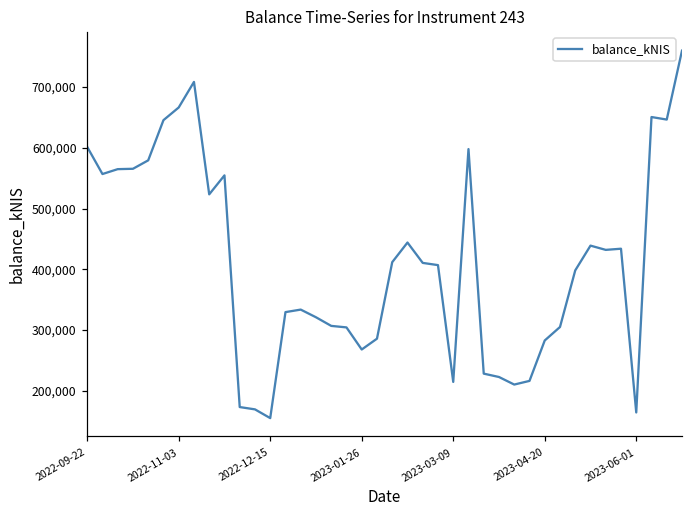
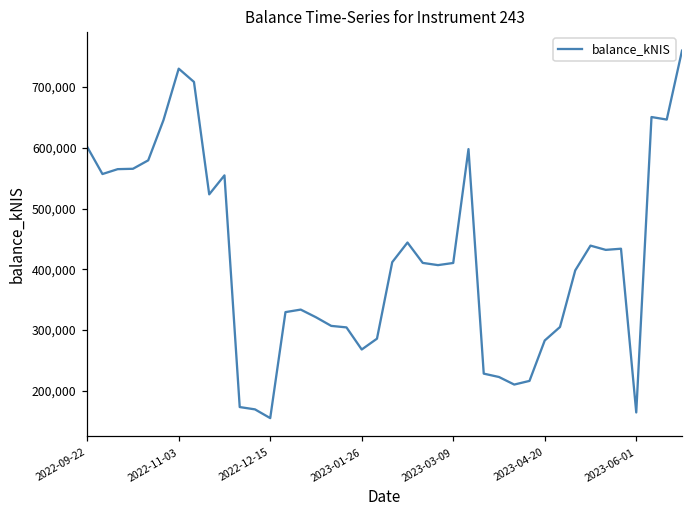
  {
    "2022-09-22": "600,000",
-   "2022-11-03": "670,000",
+   "2022-11-03": "730,000",
    "2022-12-15": "160,000",
    "2023-01-26": "270,000",
-   "2023-03-09": "210,000",
+   "2023-03-09": "410,000",
    "2023-04-20": "280,000",
    "2023-06-01": "160,000"
  }
